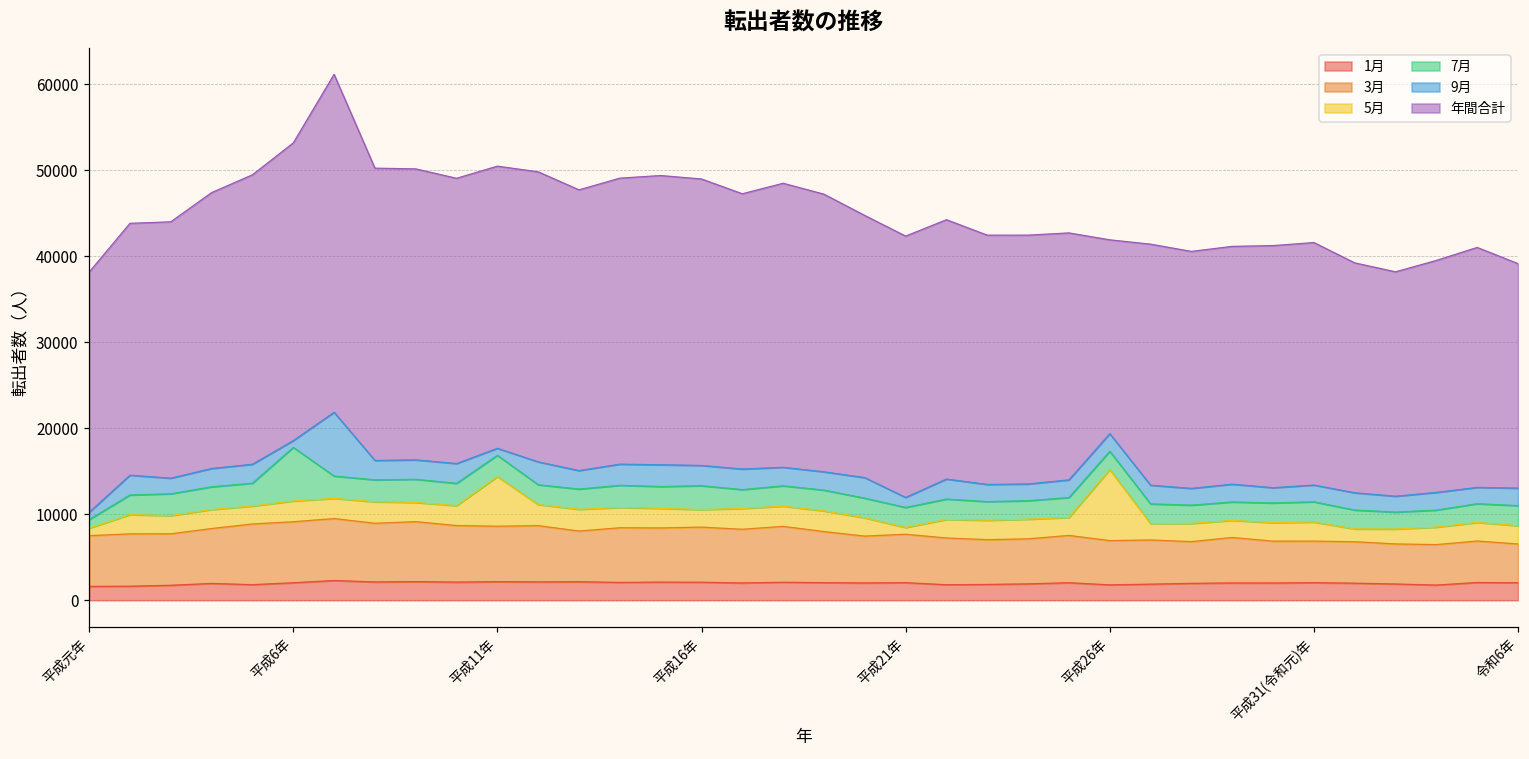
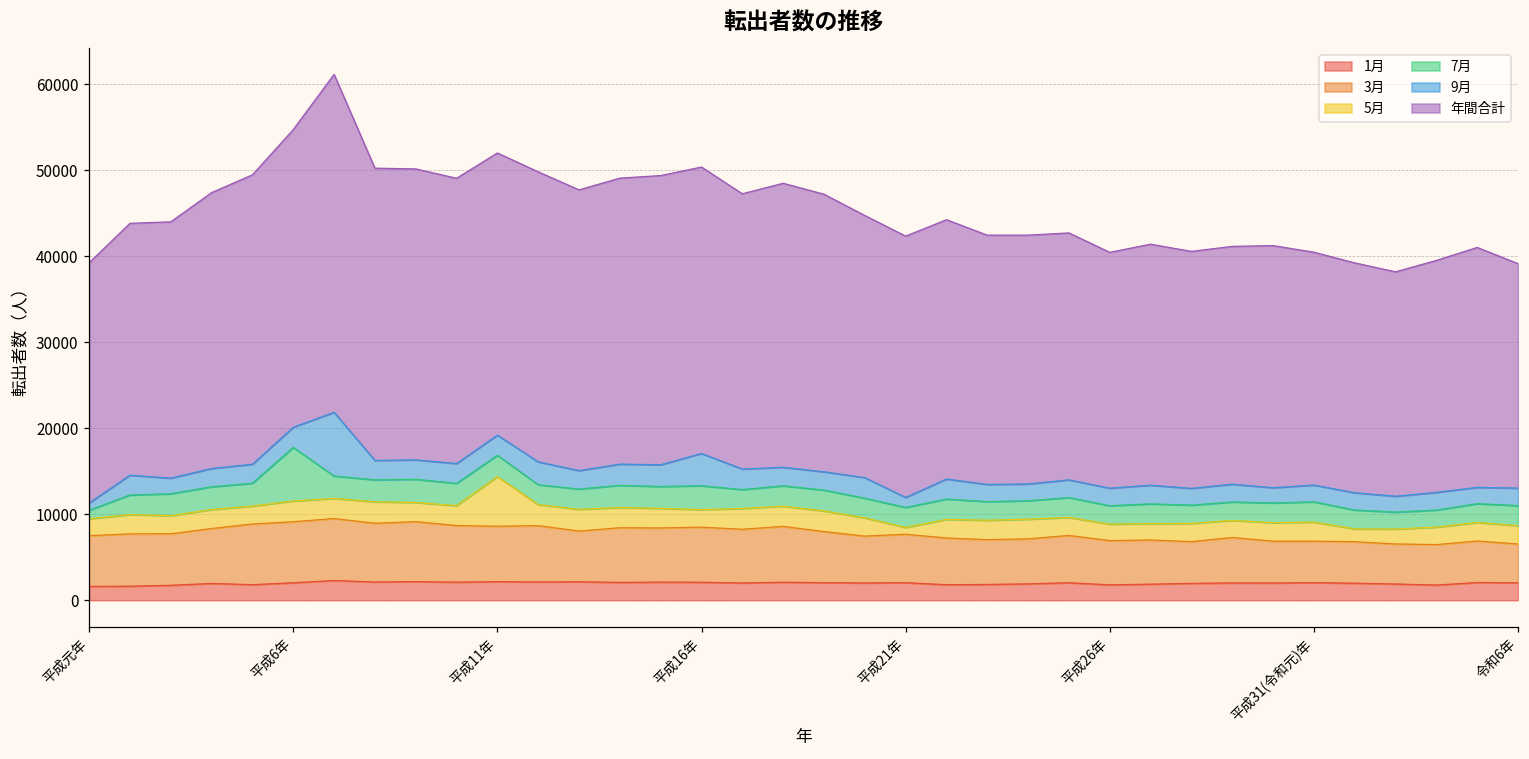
  {
    "5月": {
-     "平成元年": 1000,
+     "平成元年": 2000,
      "平成6年": 2000,
      "平成11年": 6000,
      "平成16年": 2000,
      "平成21年": 1000,
-     "平成26年": 8000,
+     "平成26年": 2000,
      "平成31(令和元)年": 2000,
      "令和6年": 2000
    },
    "7月": {
      "平成元年": 1000,
      "平成6年": 6000,
      "平成11年": 2000,
      "平成16年": 3000,
      "平成21年": 2000,
      "平成26年": 2000,
      "平成31(令和元)年": 2000,
      "令和6年": 2000
    },
    "9月": {
      "平成元年": 1000,
-     "平成6年": 1000,
-     "平成11年": 1000,
-     "平成16年": 2000,
+     "平成6年": 2000,
+     "平成11年": 2000,
+     "平成16年": 4000,
      "平成21年": 1000,
      "平成26年": 2000,
      "平成31(令和元)年": 2000,
      "令和6年": 2000
    },
    "年間合計": {
      "平成元年": 28000,
      "平成6年": 35000,
      "平成11年": 33000,
      "平成16年": 33000,
      "平成21年": 30000,
-     "平成26年": 23000,
-     "平成31(令和元)年": 28000,
+     "平成26年": 27000,
+     "平成31(令和元)年": 27000,
      "令和6年": 26000
    }
  }
